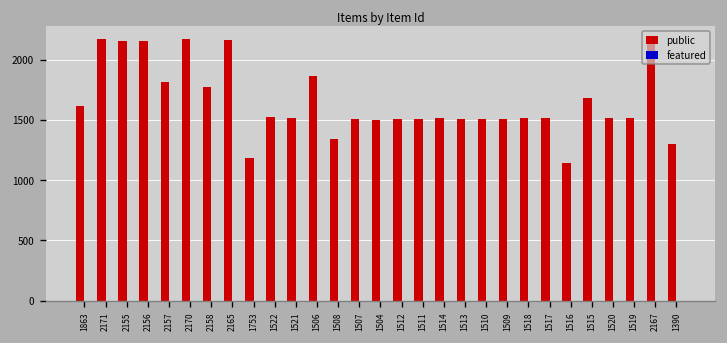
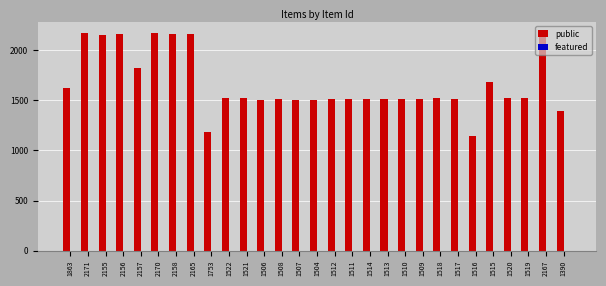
  {
    "public": {
      "1863": 1620,
      "2171": 2170,
      "2155": 2160,
      "2156": 2160,
      "2157": 1820,
      "2170": 2170,
-     "2158": 1780,
+     "2158": 2160,
      "2165": 2170,
      "1753": 1190,
      "1522": 1520,
      "1521": 1520,
-     "1506": 1860,
-     "1508": 1340,
+     "1506": 1510,
+     "1508": 1510,
      "1507": 1510,
      "1504": 1500,
      "1512": 1510,
      "1511": 1510,
      "1514": 1510,
      "1513": 1510,
      "1510": 1510,
      "1509": 1510,
      "1518": 1520,
      "1517": 1520,
      "1516": 1150,
      "1515": 1680,
      "1520": 1520,
      "1519": 1520,
-     "1390": 1300
+     "1390": 1390
    },
    "featured": {
      "1863": 0,
      "2171": 0,
      "2155": 0,
      "2156": 0,
      "2157": 0,
      "2170": 0,
      "2158": 0,
      "2165": 0,
      "1753": 0,
      "1522": 0,
      "1521": 0,
      "1506": 0,
      "1508": 0,
      "1507": 0,
      "1504": 0,
      "1512": 0,
      "1511": 0,
      "1514": 0,
      "1513": 0,
      "1510": 0,
      "1509": 0,
      "1518": 0,
      "1517": 0,
      "1516": 0,
      "1515": 0,
      "1520": 0,
      "1519": 0,
      "2167": 0,
      "1390": 0
    }
  }
